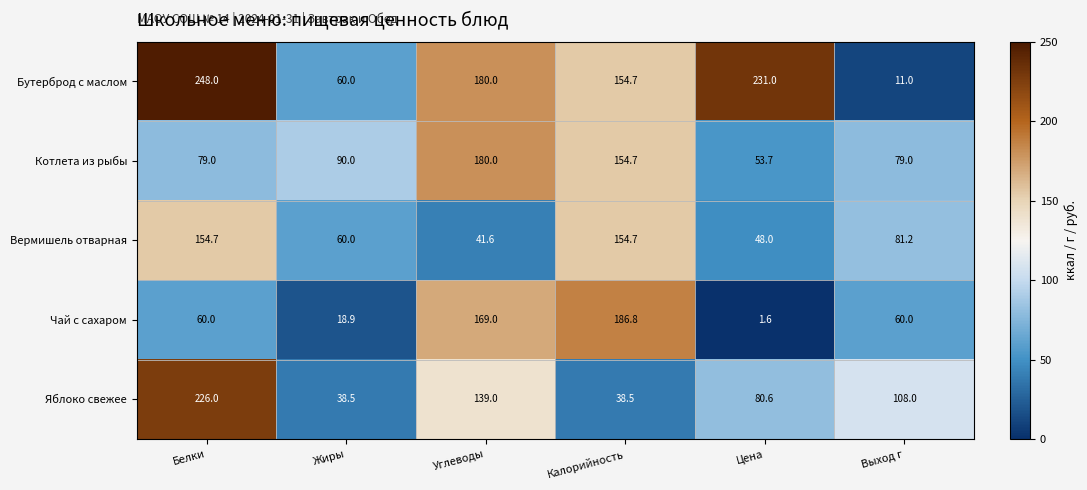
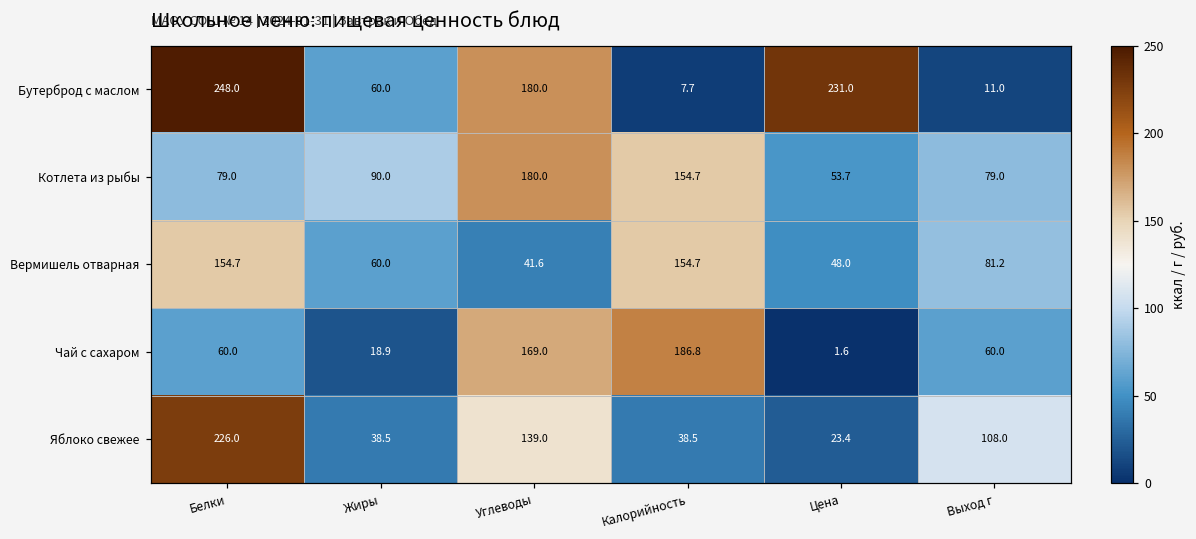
  {
    "Бутерброд с маслом": {
      "Белки": 248.0,
      "Жиры": 60.0,
      "Углеводы": 180.0,
-     "Калорийность": 154.7,
+     "Калорийность": 7.7,
      "Цена": 231.0,
      "Выход г": 11.0
    },
    "Котлета из рыбы": {
      "Белки": 79.0,
      "Жиры": 90.0,
      "Углеводы": 180.0,
      "Калорийность": 154.7,
      "Цена": 53.7,
      "Выход г": 79.0
    },
    "Вермишель отварная": {
      "Белки": 154.7,
      "Жиры": 60.0,
      "Углеводы": 41.6,
      "Калорийность": 154.7,
      "Цена": 48.0,
      "Выход г": 81.2
    },
    "Чай с сахаром": {
      "Белки": 60.0,
      "Жиры": 18.9,
      "Углеводы": 169.0,
      "Калорийность": 186.8,
      "Цена": 1.6,
      "Выход г": 60.0
    },
    "Яблоко свежее": {
      "Белки": 226.0,
      "Жиры": 38.5,
      "Углеводы": 139.0,
      "Калорийность": 38.5,
-     "Цена": 80.6,
+     "Цена": 23.4,
      "Выход г": 108.0
    }
  }
